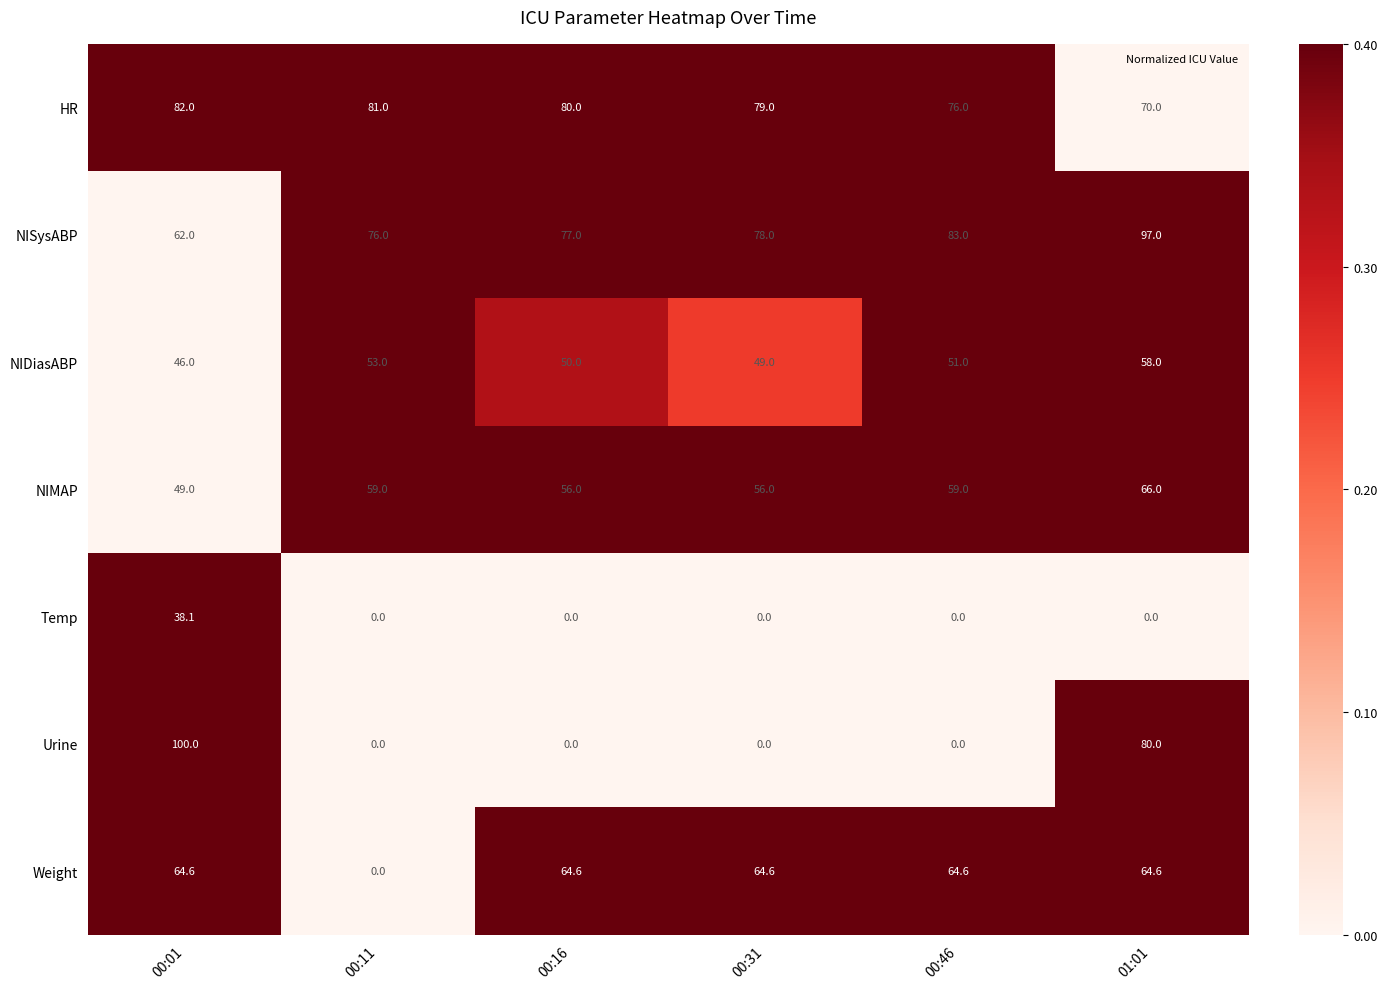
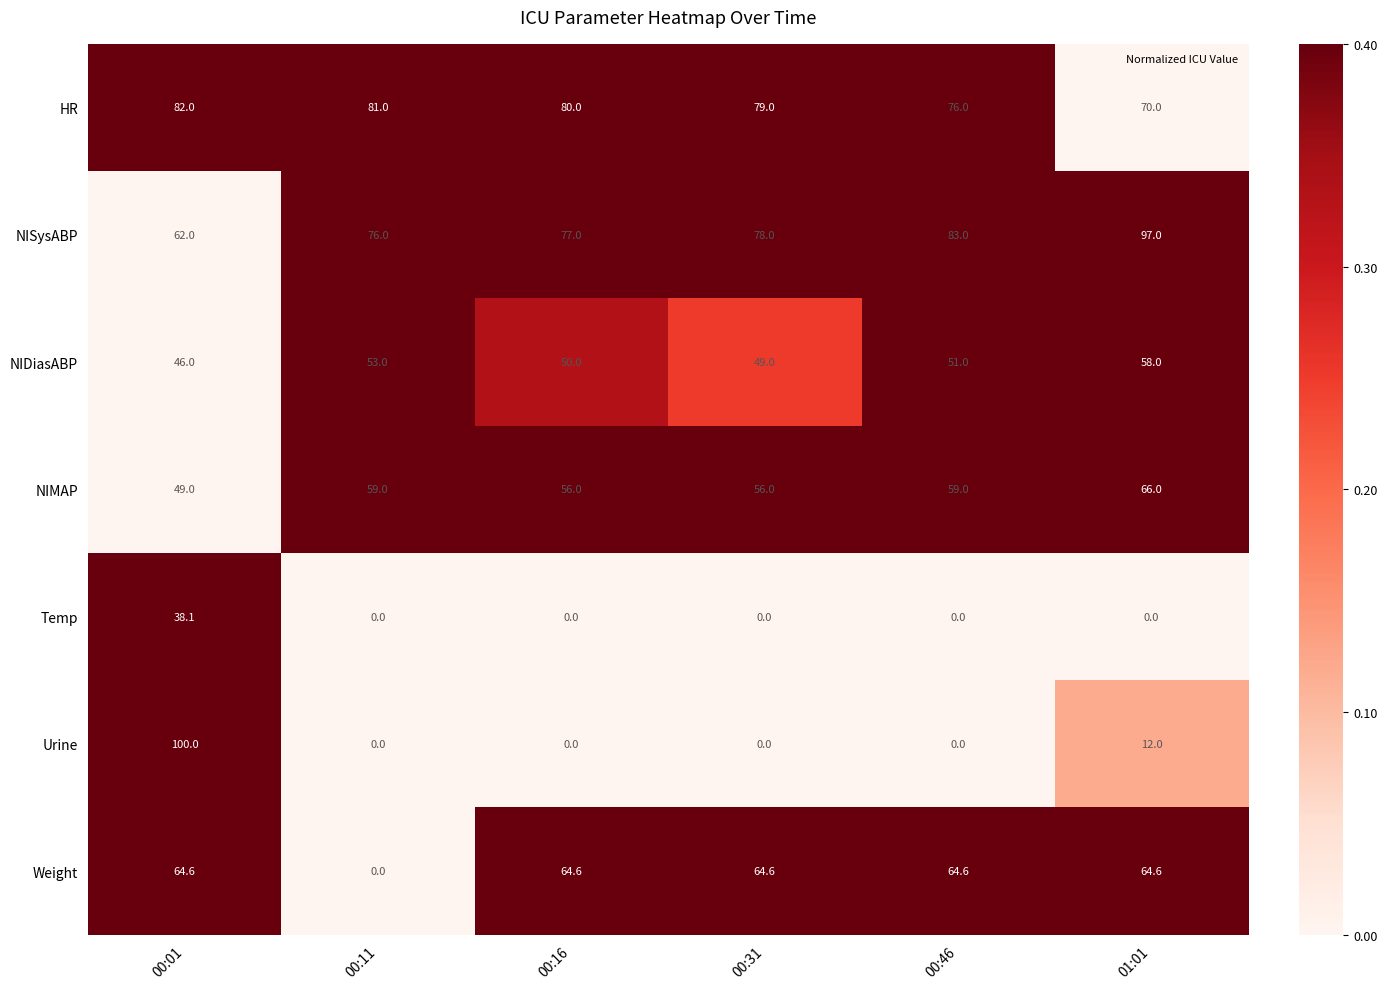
  {
    "HR": {
      "00:01": 82.0,
      "00:11": 81.0,
      "00:16": 80.0,
      "00:31": 79.0,
      "00:46": 76.0,
      "01:01": 70.0
    },
    "NISysABP": {
      "00:01": 62.0,
      "00:11": 76.0,
      "00:16": 77.0,
      "00:31": 78.0,
      "00:46": 83.0,
      "01:01": 97.0
    },
    "NIDiasABP": {
      "00:01": 46.0,
      "00:11": 53.0,
      "00:16": 50.0,
      "00:31": 49.0,
      "00:46": 51.0,
      "01:01": 58.0
    },
    "NIMAP": {
      "00:01": 49.0,
      "00:11": 59.0,
      "00:16": 56.0,
      "00:31": 56.0,
      "00:46": 59.0,
      "01:01": 66.0
    },
    "Temp": {
      "00:01": 38.1,
      "00:11": 0.0,
      "00:16": 0.0,
      "00:31": 0.0,
      "00:46": 0.0,
      "01:01": 0.0
    },
    "Urine": {
      "00:01": 100.0,
      "00:11": 0.0,
      "00:16": 0.0,
      "00:31": 0.0,
      "00:46": 0.0,
-     "01:01": 80.0
+     "01:01": 12.0
    },
    "Weight": {
      "00:01": 64.6,
      "00:11": 0.0,
      "00:16": 64.6,
      "00:31": 64.6,
      "00:46": 64.6,
      "01:01": 64.6
    }
  }
